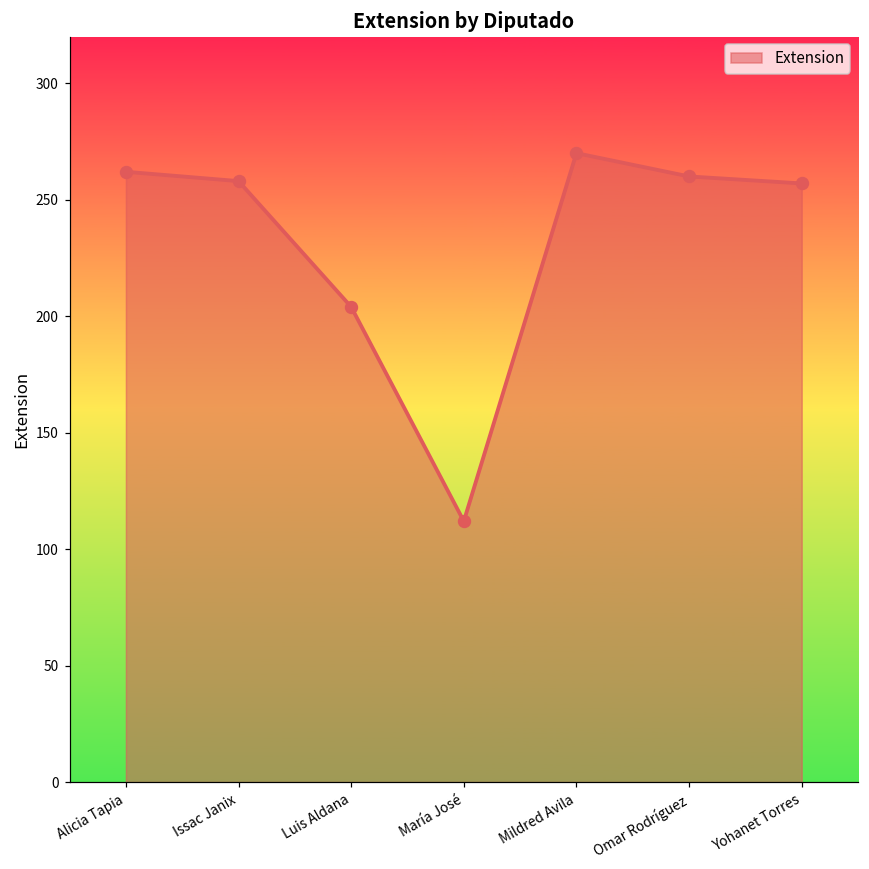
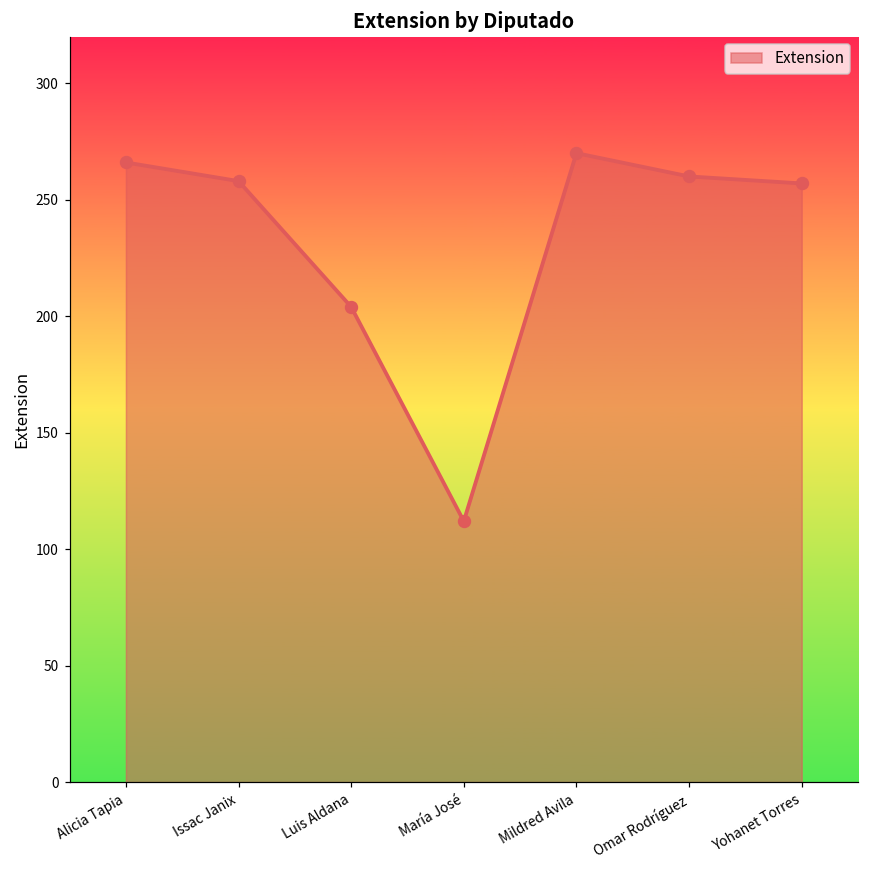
  {
-   "Alicia Tapia": 262,
+   "Alicia Tapia": 266,
    "Issac Janix": 258,
    "Luis Aldana": 204,
    "María José": 112,
    "Mildred Avila": 270,
    "Omar Rodríguez": 260,
    "Yohanet Torres": 257
  }
